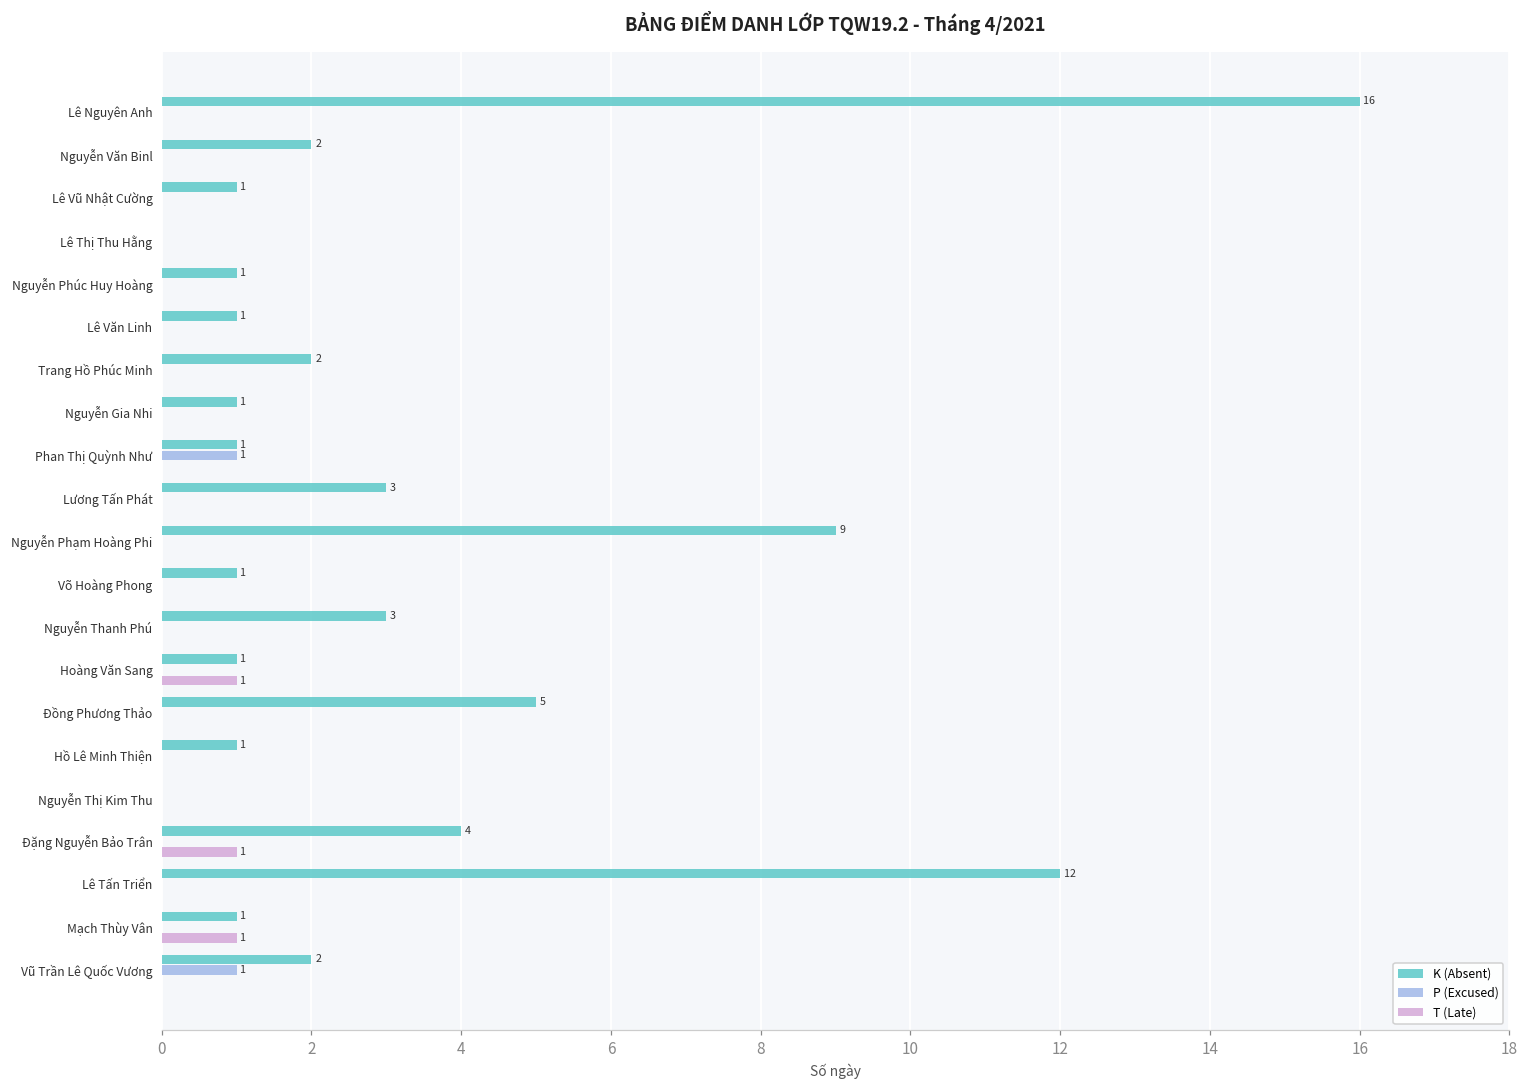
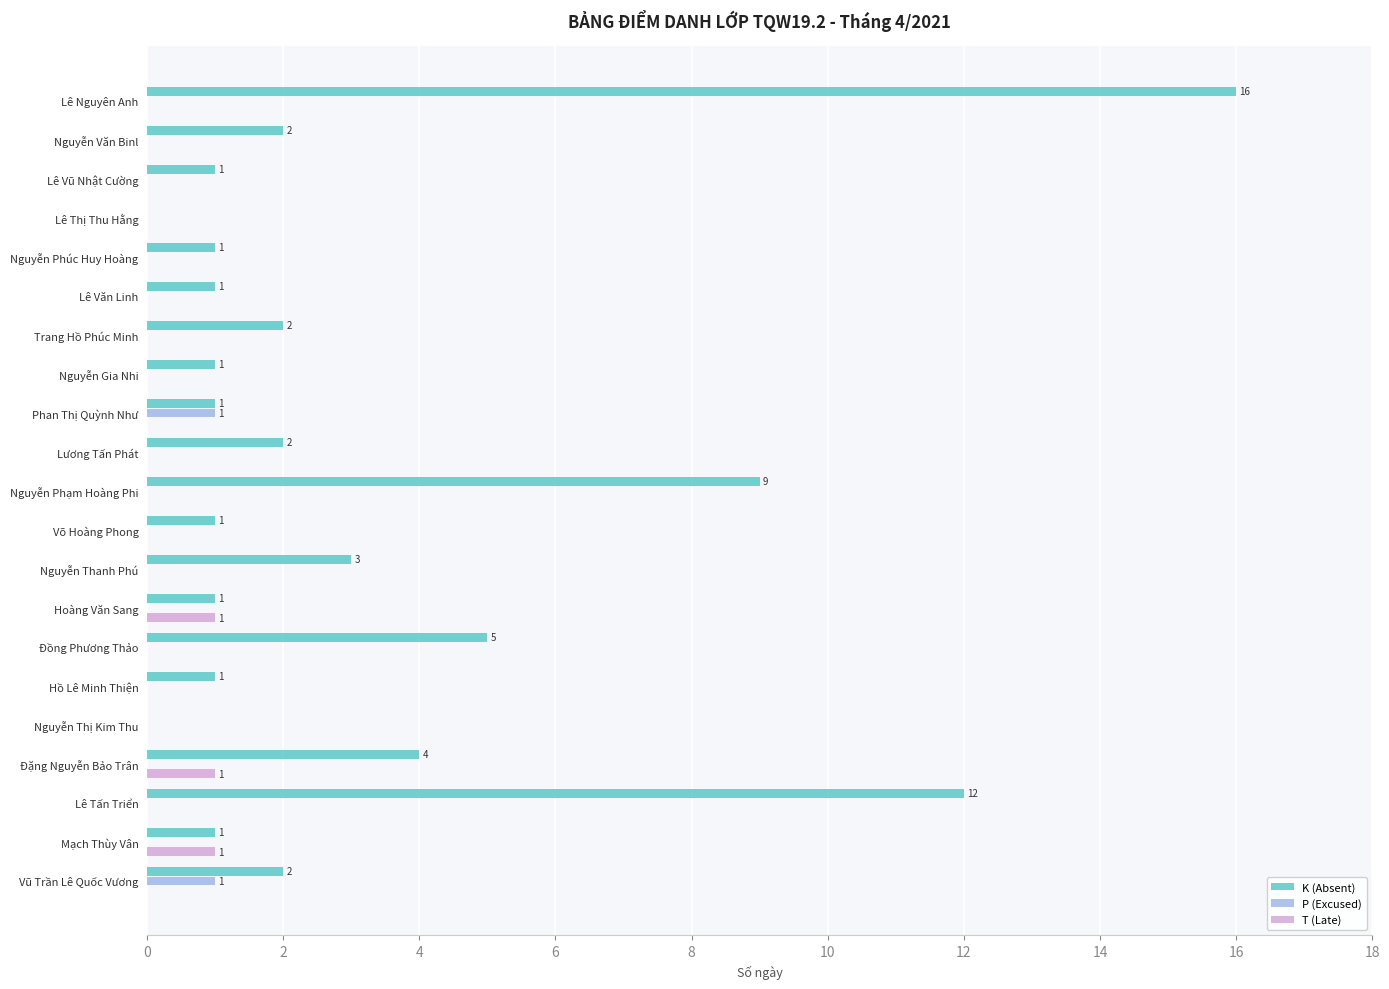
  {
    "K (Absent)": {
      "Lê Nguyên Anh": 16,
      "Nguyễn Văn Binl": 2,
      "Lê Vũ Nhật Cường": 1,
      "Nguyễn Phúc Huy Hoàng": 1,
      "Lê Văn Linh": 1,
      "Trang Hồ Phúc Minh": 2,
      "Nguyễn Gia Nhi": 1,
      "Phan Thị Quỳnh Như": 1,
-     "Lương Tấn Phát": 3,
+     "Lương Tấn Phát": 2,
      "Nguyễn Phạm Hoàng Phi": 9,
      "Võ Hoàng Phong": 1,
      "Nguyễn Thanh Phú": 3,
      "Hoàng Văn Sang": 1,
      "Đồng Phương Thảo": 5,
      "Hồ Lê Minh Thiện": 1,
      "Đặng Nguyễn Bảo Trân": 4,
      "Lê Tấn Triển": 12,
      "Mạch Thùy Vân": 1,
      "Vũ Trần Lê Quốc Vương": 2
    }
  }
